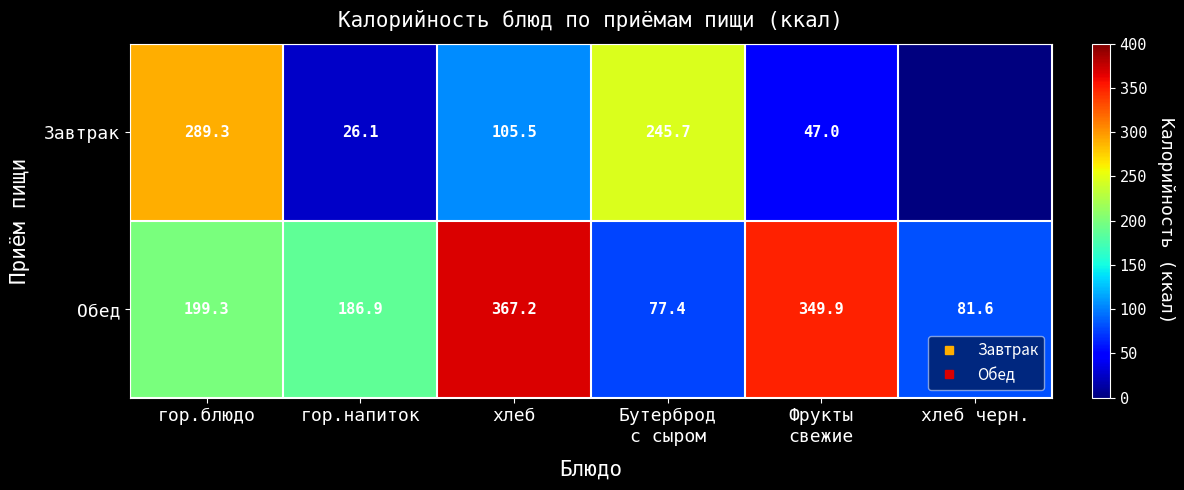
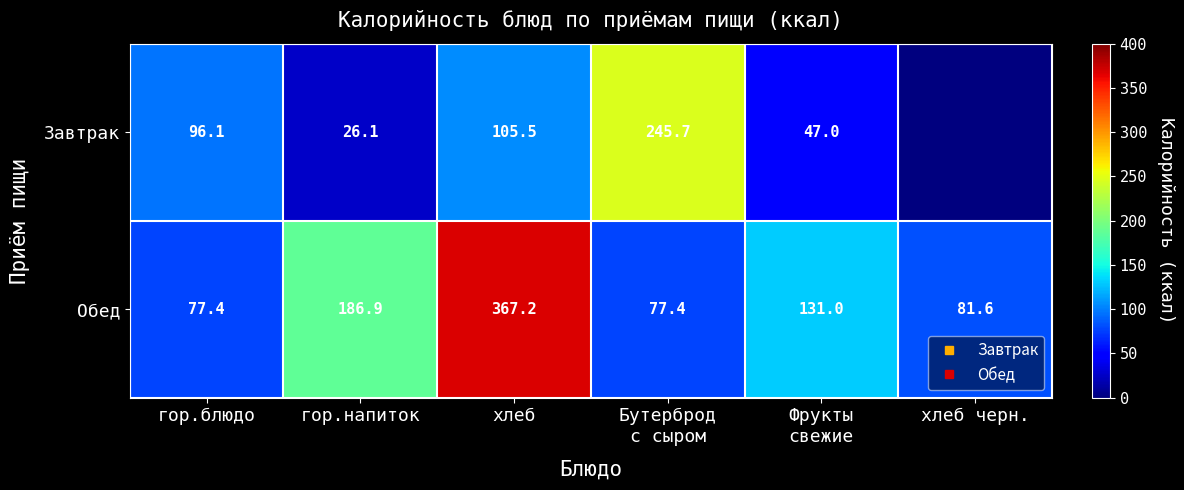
  {
    "Завтрак": {
-     "гор.блюдо": 289.3,
+     "гор.блюдо": 96.1,
      "гор.напиток": 26.1,
      "хлеб": 105.5,
      "Бутерброд с сыром": 245.7,
      "Фрукты свежие": 47.0
    },
    "Обед": {
-     "гор.блюдо": 199.3,
+     "гор.блюдо": 77.4,
      "гор.напиток": 186.9,
      "хлеб": 367.2,
      "Бутерброд с сыром": 77.4,
-     "Фрукты свежие": 349.9,
+     "Фрукты свежие": 131.0,
      "хлеб черн.": 81.6
    }
  }
